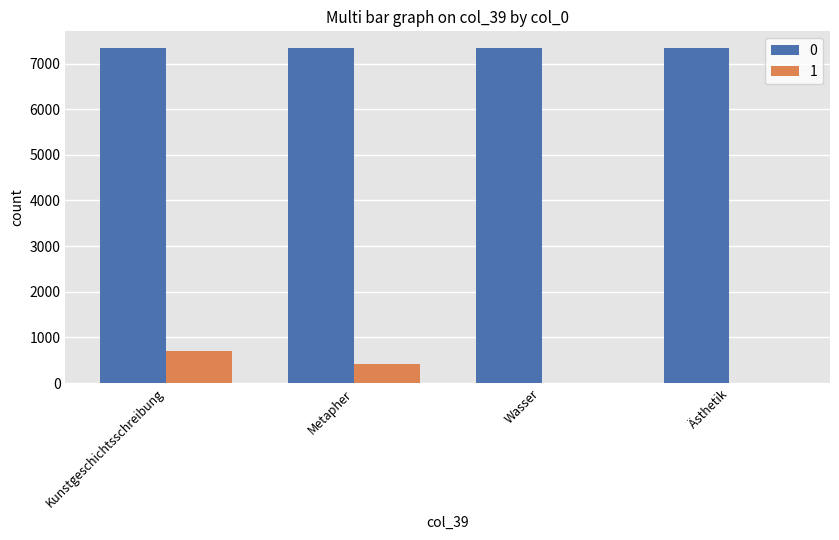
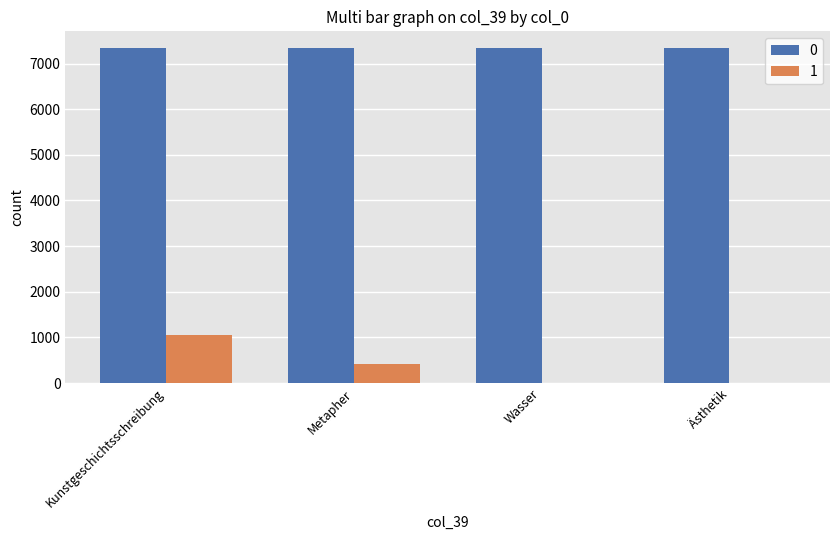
  {
    "0": {
      "Kunstgeschichtsschreibung": 7300,
      "Metapher": 7300,
      "Wasser": 7300,
      "Ästhetik": 7300
    },
    "1": {
-     "Kunstgeschichtsschreibung": 700,
+     "Kunstgeschichtsschreibung": 1100,
      "Metapher": 400,
      "Ästhetik": 0
    }
  }
